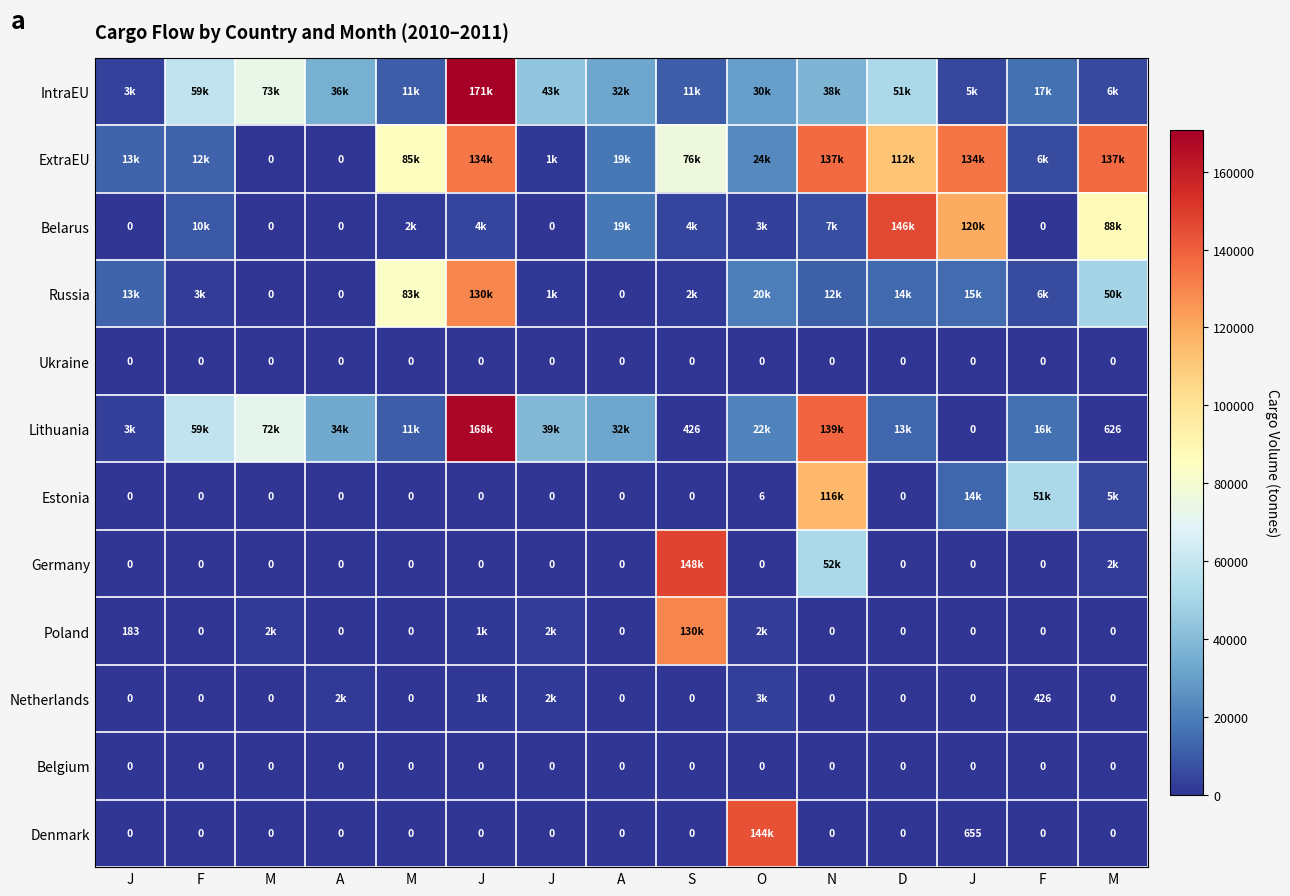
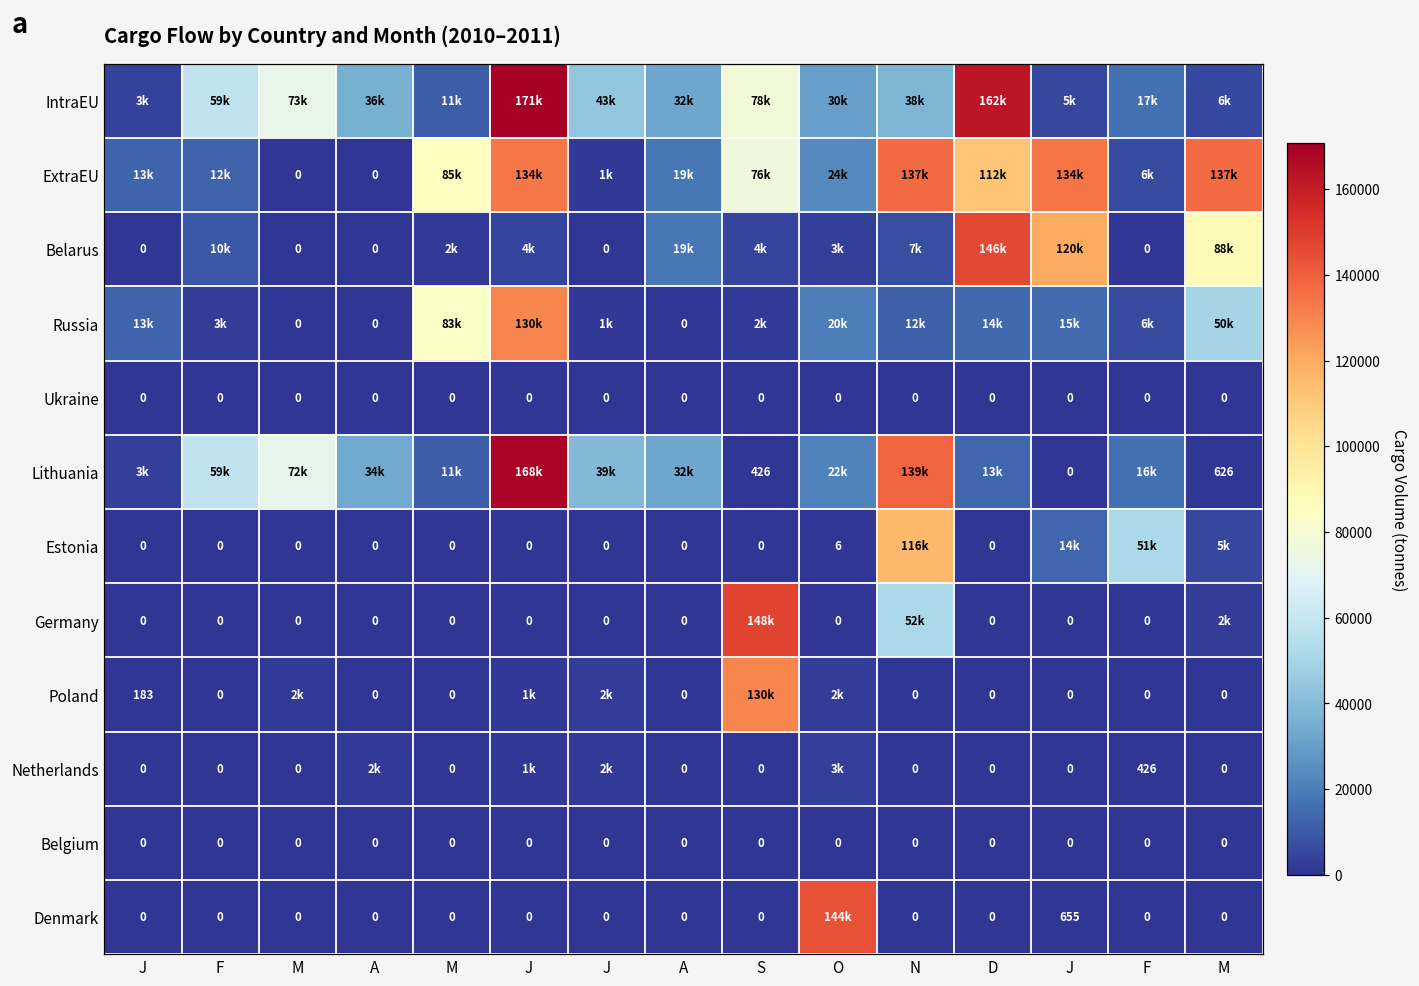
  {
    "IntraEU": {
-     "S": "11k",
+     "S": "78k",
      "O": "30k",
      "N": "38k",
-     "D": "51k"
+     "D": "162k"
    },
    "ExtraEU": {
      "S": "76k",
      "O": "24k",
      "N": "137k",
      "D": "112k"
    },
    "Belarus": {
      "S": "4k",
      "O": "3k",
      "N": "7k",
      "D": "146k"
    },
    "Russia": {
      "S": "2k",
      "O": "20k",
      "N": "12k",
      "D": "14k"
    },
    "Ukraine": {
      "S": "0",
      "O": "0",
      "N": "0",
      "D": "0"
    },
    "Lithuania": {
      "S": "426",
      "O": "22k",
      "N": "139k",
      "D": "13k"
    },
    "Estonia": {
      "S": "0",
      "O": "6",
      "N": "116k",
      "D": "0"
    },
    "Germany": {
      "S": "148k",
      "O": "0",
      "N": "52k",
      "D": "0"
    },
    "Poland": {
      "S": "130k",
      "O": "2k",
      "N": "0",
      "D": "0"
    },
    "Netherlands": {
      "S": "0",
      "O": "3k",
      "N": "0",
      "D": "0"
    },
    "Belgium": {
      "S": "0",
      "O": "0",
      "N": "0",
      "D": "0"
    },
    "Denmark": {
      "S": "0",
      "O": "144k",
      "N": "0",
      "D": "0"
    }
  }
